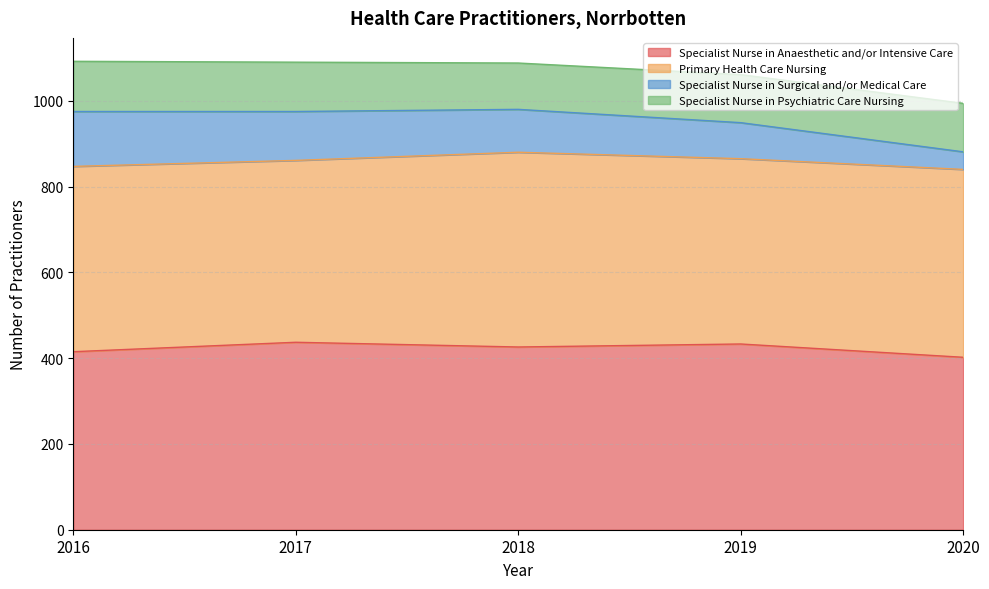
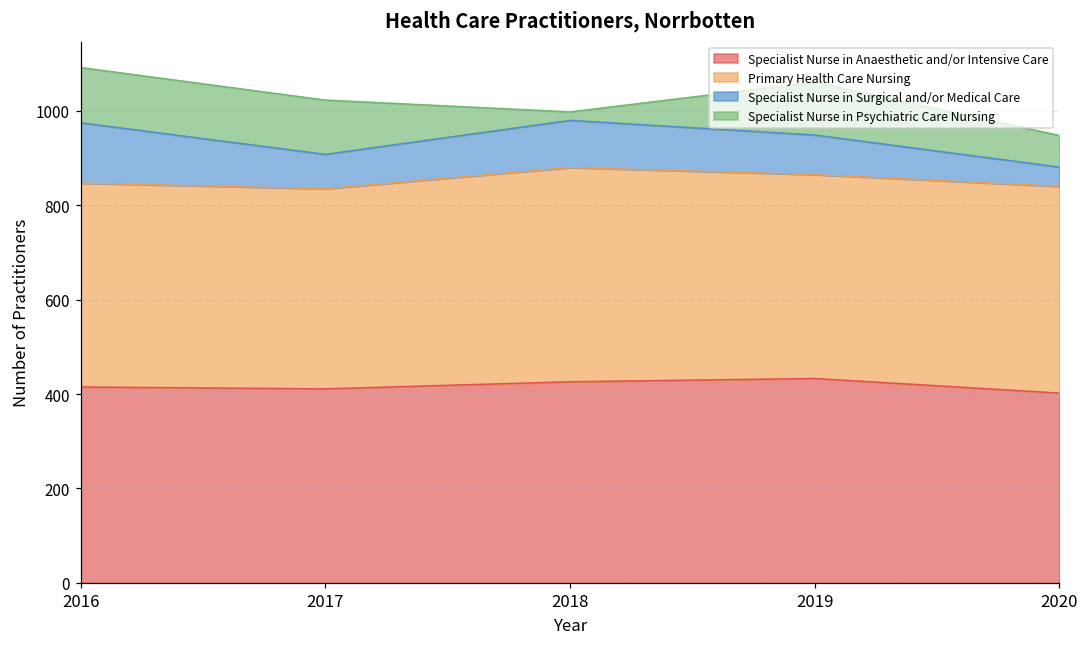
  {
    "Specialist Nurse in Anaesthetic and/or Intensive Care": {
      "2016": 420,
-     "2017": 440,
+     "2017": 410,
      "2018": 430,
      "2019": 430,
      "2020": 400
    },
    "Primary Health Care Nursing": {
      "2016": 430,
      "2017": 420,
      "2018": 450,
      "2019": 430,
      "2020": 440
    },
    "Specialist Nurse in Surgical and/or Medical Care": {
      "2016": 130,
-     "2017": 110,
+     "2017": 70,
      "2018": 100,
      "2019": 80,
      "2020": 40
    },
    "Specialist Nurse in Psychiatric Care Nursing": {
      "2016": 120,
      "2017": 120,
-     "2018": 110,
-     "2020": 110
+     "2018": 20,
+     "2020": 70
    }
  }
